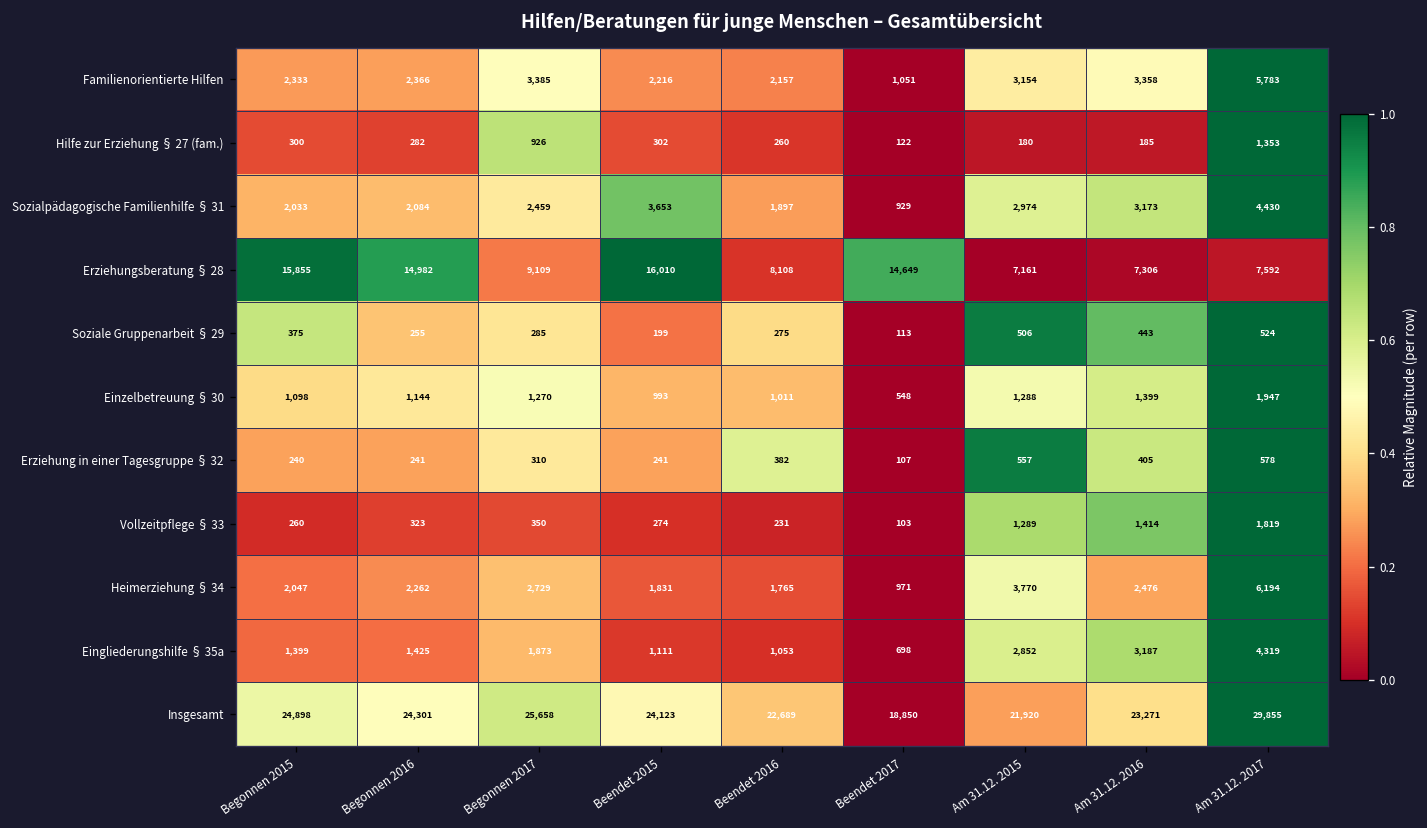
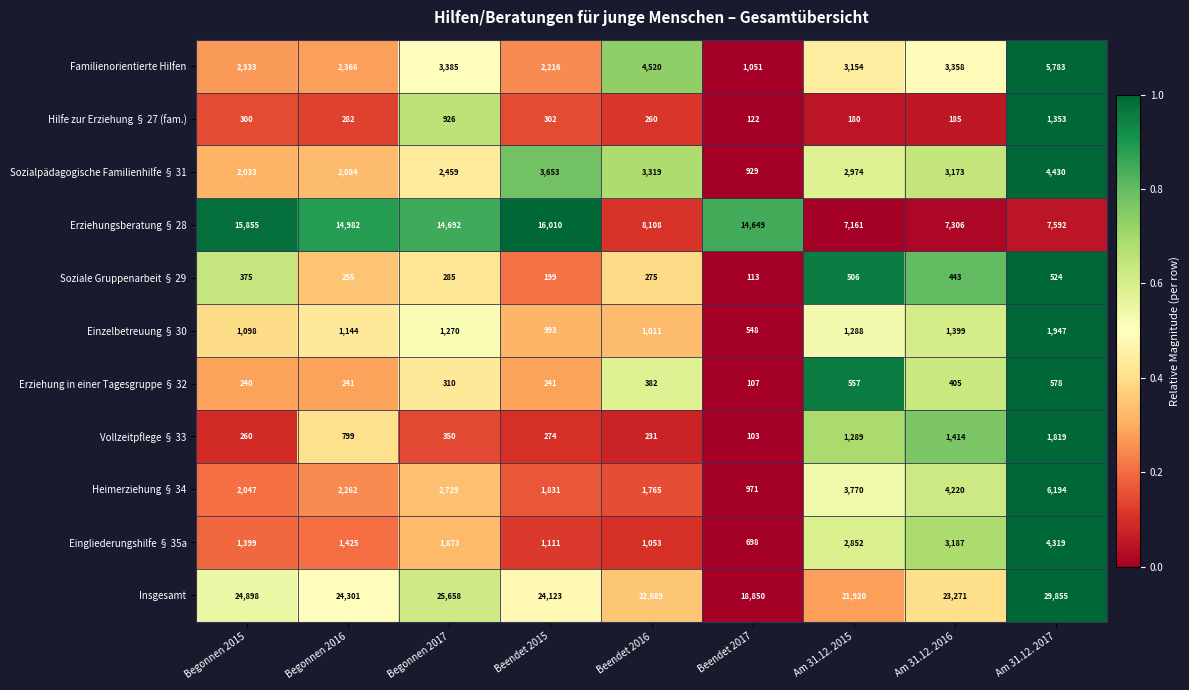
  {
    "Familienorientierte Hilfen": {
      "Begonnen 2015": "2,333",
      "Begonnen 2016": "2,366",
      "Begonnen 2017": "3,385",
      "Beendet 2015": "2,216",
-     "Beendet 2016": "2,157",
+     "Beendet 2016": "4,520",
      "Beendet 2017": "1,051",
      "Am 31.12. 2015": "3,154",
      "Am 31.12. 2016": "3,358",
      "Am 31.12. 2017": "5,783"
    },
    "Hilfe zur Erziehung § 27 (fam.)": {
      "Begonnen 2015": "300",
      "Begonnen 2016": "282",
      "Begonnen 2017": "926",
      "Beendet 2015": "302",
      "Beendet 2016": "260",
      "Beendet 2017": "122",
      "Am 31.12. 2015": "180",
      "Am 31.12. 2016": "185",
      "Am 31.12. 2017": "1,353"
    },
    "Sozialpädagogische Familienhilfe § 31": {
      "Begonnen 2015": "2,033",
      "Begonnen 2016": "2,084",
      "Begonnen 2017": "2,459",
      "Beendet 2015": "3,653",
-     "Beendet 2016": "1,897",
+     "Beendet 2016": "3,319",
      "Beendet 2017": "929",
      "Am 31.12. 2015": "2,974",
      "Am 31.12. 2016": "3,173",
      "Am 31.12. 2017": "4,430"
    },
    "Erziehungsberatung § 28": {
      "Begonnen 2015": "15,855",
      "Begonnen 2016": "14,982",
-     "Begonnen 2017": "9,109",
+     "Begonnen 2017": "14,692",
      "Beendet 2015": "16,010",
      "Beendet 2016": "8,108",
      "Beendet 2017": "14,649",
      "Am 31.12. 2015": "7,161",
      "Am 31.12. 2016": "7,306",
      "Am 31.12. 2017": "7,592"
    },
    "Soziale Gruppenarbeit § 29": {
      "Begonnen 2015": "375",
      "Begonnen 2016": "255",
      "Begonnen 2017": "285",
      "Beendet 2015": "199",
      "Beendet 2016": "275",
      "Beendet 2017": "113",
      "Am 31.12. 2015": "506",
      "Am 31.12. 2016": "443",
      "Am 31.12. 2017": "524"
    },
    "Einzelbetreuung § 30": {
      "Begonnen 2015": "1,098",
      "Begonnen 2016": "1,144",
      "Begonnen 2017": "1,270",
      "Beendet 2015": "993",
      "Beendet 2016": "1,011",
      "Beendet 2017": "548",
      "Am 31.12. 2015": "1,288",
      "Am 31.12. 2016": "1,399",
      "Am 31.12. 2017": "1,947"
    },
    "Erziehung in einer Tagesgruppe § 32": {
      "Begonnen 2015": "240",
      "Begonnen 2016": "241",
      "Begonnen 2017": "310",
      "Beendet 2015": "241",
      "Beendet 2016": "382",
      "Beendet 2017": "107",
      "Am 31.12. 2015": "557",
      "Am 31.12. 2016": "405",
      "Am 31.12. 2017": "578"
    },
    "Vollzeitpflege § 33": {
      "Begonnen 2015": "260",
-     "Begonnen 2016": "323",
+     "Begonnen 2016": "799",
      "Begonnen 2017": "350",
      "Beendet 2015": "274",
      "Beendet 2016": "231",
      "Beendet 2017": "103",
      "Am 31.12. 2015": "1,289",
      "Am 31.12. 2016": "1,414",
      "Am 31.12. 2017": "1,819"
    },
    "Heimerziehung § 34": {
      "Begonnen 2015": "2,047",
      "Begonnen 2016": "2,262",
      "Begonnen 2017": "2,729",
      "Beendet 2015": "1,831",
      "Beendet 2016": "1,765",
      "Beendet 2017": "971",
      "Am 31.12. 2015": "3,770",
-     "Am 31.12. 2016": "2,476",
+     "Am 31.12. 2016": "4,220",
      "Am 31.12. 2017": "6,194"
    },
    "Eingliederungshilfe § 35a": {
      "Begonnen 2015": "1,399",
      "Begonnen 2016": "1,425",
      "Begonnen 2017": "1,873",
      "Beendet 2015": "1,111",
      "Beendet 2016": "1,053",
      "Beendet 2017": "698",
      "Am 31.12. 2015": "2,852",
      "Am 31.12. 2016": "3,187",
      "Am 31.12. 2017": "4,319"
    },
    "Insgesamt": {
      "Begonnen 2015": "24,898",
      "Begonnen 2016": "24,301",
      "Begonnen 2017": "25,658",
      "Beendet 2015": "24,123",
      "Beendet 2016": "22,689",
      "Beendet 2017": "18,850",
      "Am 31.12. 2015": "21,920",
      "Am 31.12. 2016": "23,271",
      "Am 31.12. 2017": "29,855"
    }
  }
